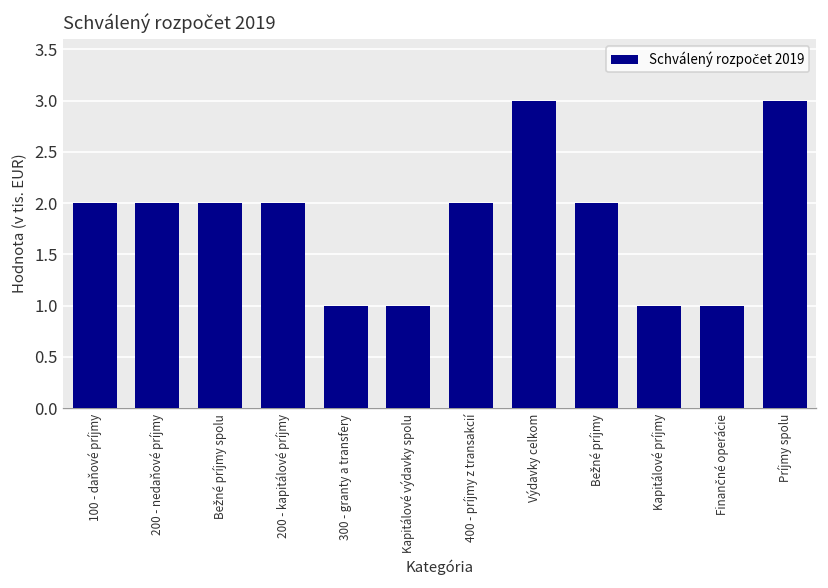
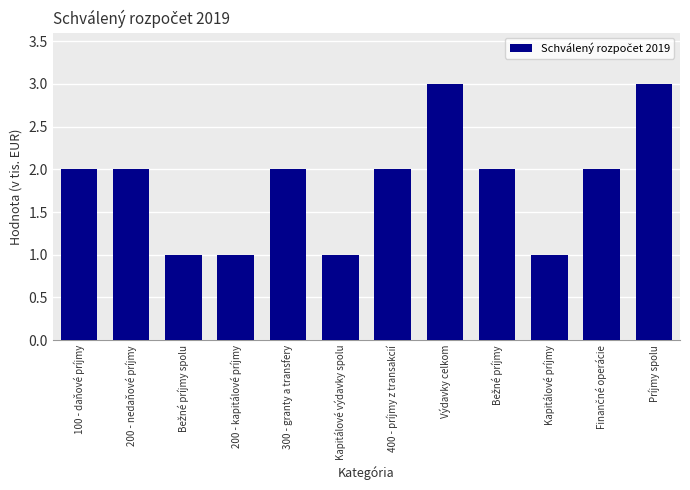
  {
    "100 - daňové príjmy": 2,
    "200 - nedaňové príjmy": 2,
-   "Bežné príjmy spolu": 2,
-   "200 - kapitálové príjmy": 2,
-   "300 - granty a transfery": 1,
+   "Bežné príjmy spolu": 1,
+   "200 - kapitálové príjmy": 1,
+   "300 - granty a transfery": 2,
    "Kapitálové výdavky spolu": 1,
    "400 - príjmy z transakcií": 2,
    "Výdavky celkom": 3,
    "Bežné príjmy": 2,
    "Kapitálové príjmy": 1,
-   "Finančné operácie": 1,
+   "Finančné operácie": 2,
    "Príjmy spolu": 3
  }
